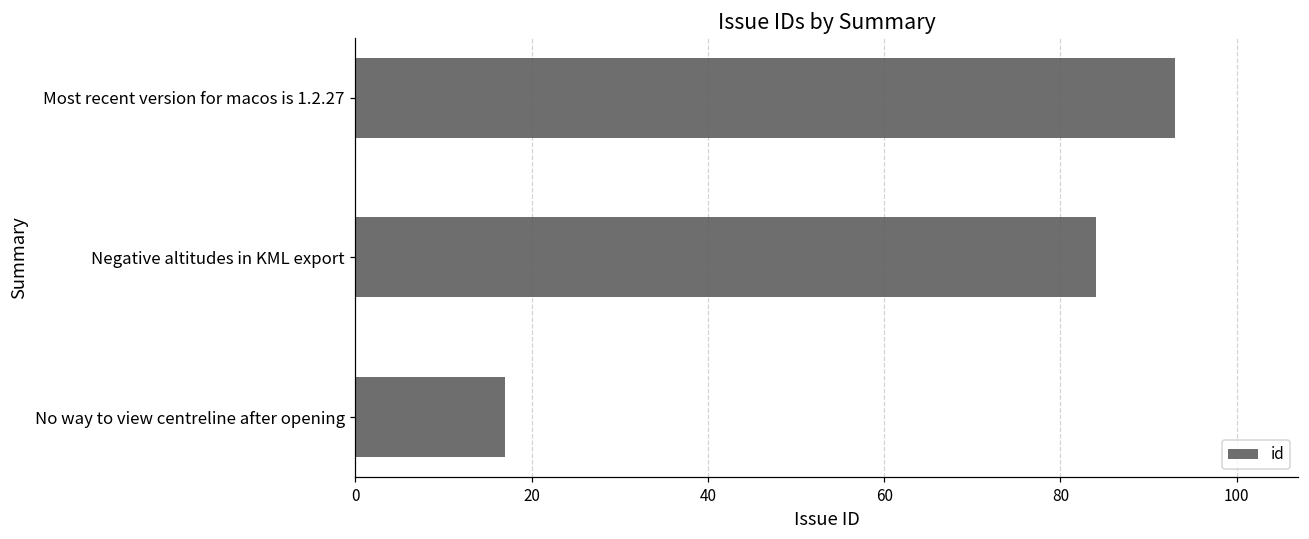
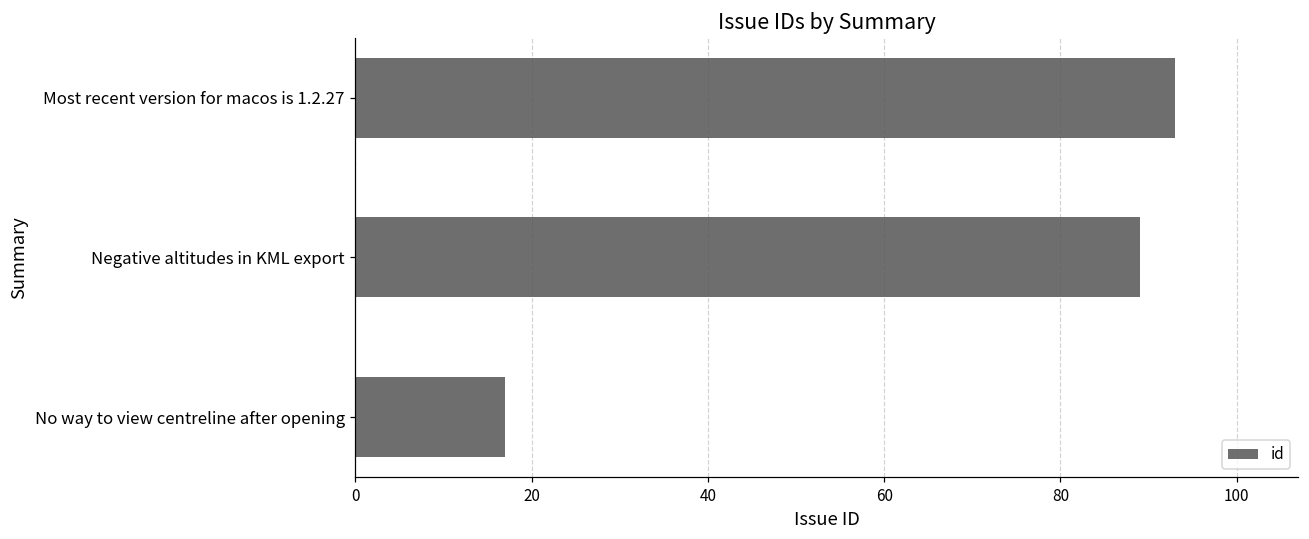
  {
    "Most recent version for macos is 1.2.27": 93,
-   "Negative altitudes in KML export": 84,
+   "Negative altitudes in KML export": 89,
    "No way to view centreline after opening": 17
  }
